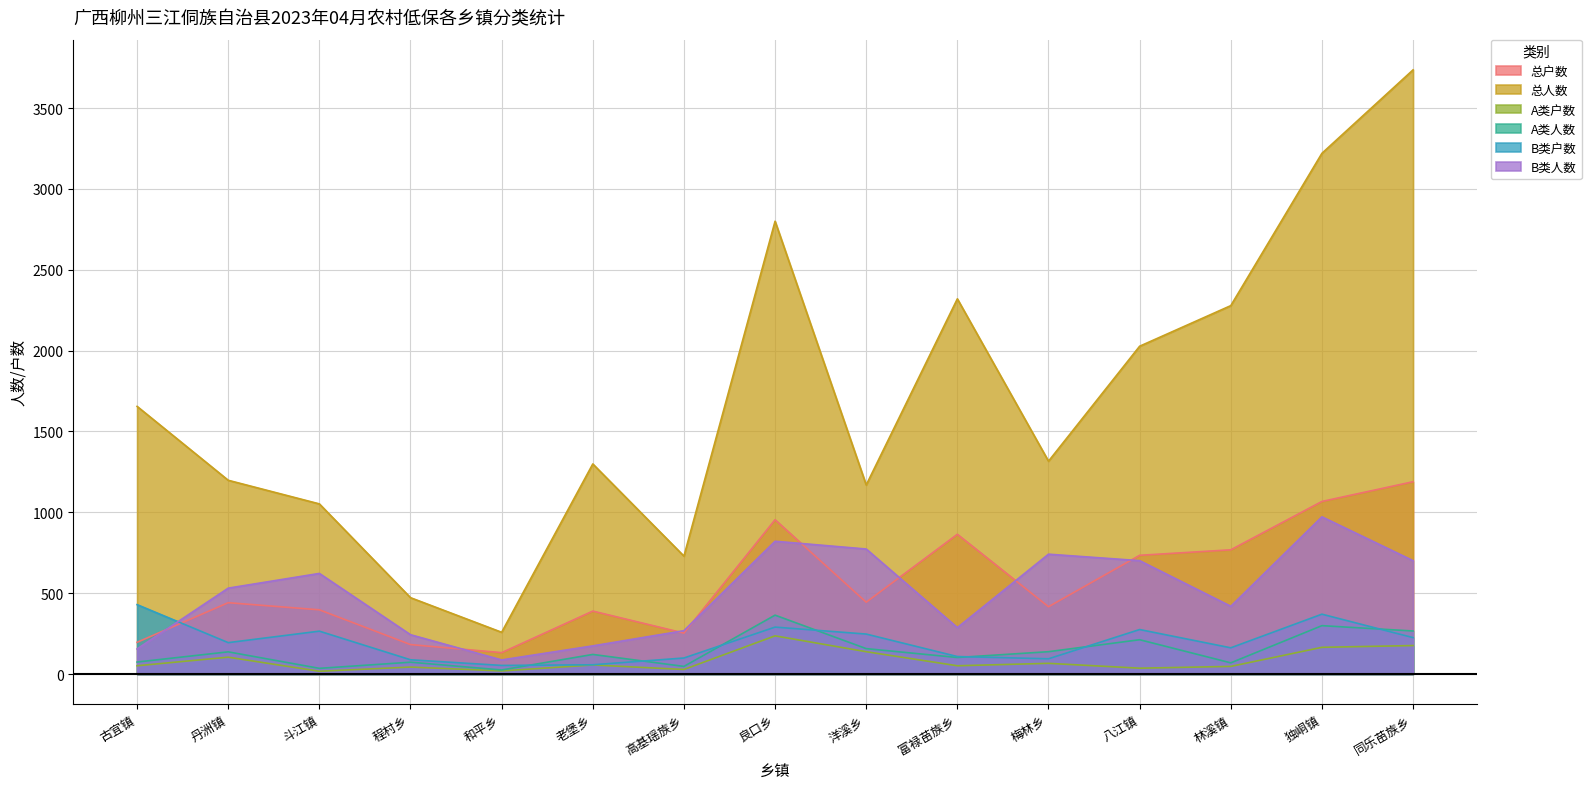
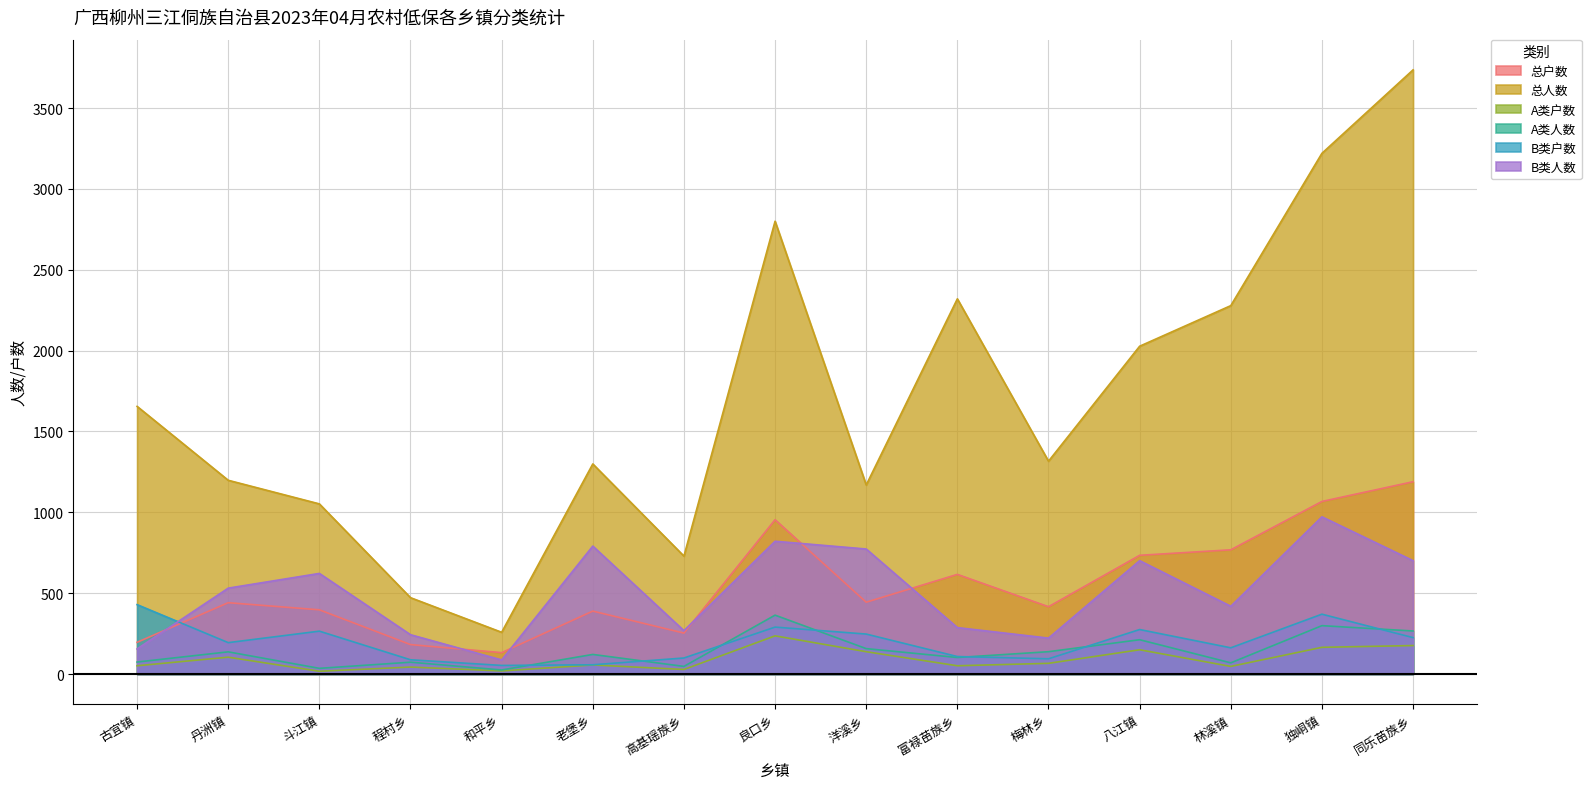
  {
    "总户数": {
      "古宜镇": 200,
      "丹洲镇": 440,
      "斗江镇": 400,
      "程村乡": 180,
      "和平乡": 130,
      "老堡乡": 390,
      "良口乡": 950,
      "洋溪乡": 440,
-     "富禄苗族乡": 860,
+     "富禄苗族乡": 620,
      "梅林乡": 420,
      "八江镇": 730,
      "林溪镇": 770,
      "独峒镇": 1070,
      "同乐苗族乡": 1190
    },
    "总人数": {
      "古宜镇": 1660,
      "丹洲镇": 1200,
      "斗江镇": 1050,
      "程村乡": 470,
      "和平乡": 260,
      "老堡乡": 1300,
      "高基瑶族乡": 730,
      "良口乡": 2800,
      "洋溪乡": 1170,
      "富禄苗族乡": 2320,
      "梅林乡": 1320,
      "八江镇": 2030,
      "林溪镇": 2280,
      "独峒镇": 3220,
      "同乐苗族乡": 3740
    },
    "A类户数": {
      "古宜镇": 50,
      "丹洲镇": 100,
      "斗江镇": 20,
      "程村乡": 40,
      "高基瑶族乡": 30,
      "良口乡": 240,
      "洋溪乡": 140,
      "富禄苗族乡": 50,
      "梅林乡": 70,
-     "八江镇": 40,
+     "八江镇": 150,
      "林溪镇": 50,
      "独峒镇": 170,
      "同乐苗族乡": 180
    },
    "B类人数": {
      "古宜镇": 160,
      "丹洲镇": 530,
      "斗江镇": 620,
      "程村乡": 240,
      "和平乡": 90,
-     "老堡乡": 170,
+     "老堡乡": 790,
      "良口乡": 820,
      "洋溪乡": 770,
      "富禄苗族乡": 290,
-     "梅林乡": 740,
+     "梅林乡": 220,
      "八江镇": 700,
      "林溪镇": 420,
      "独峒镇": 970,
      "同乐苗族乡": 700
    }
  }
